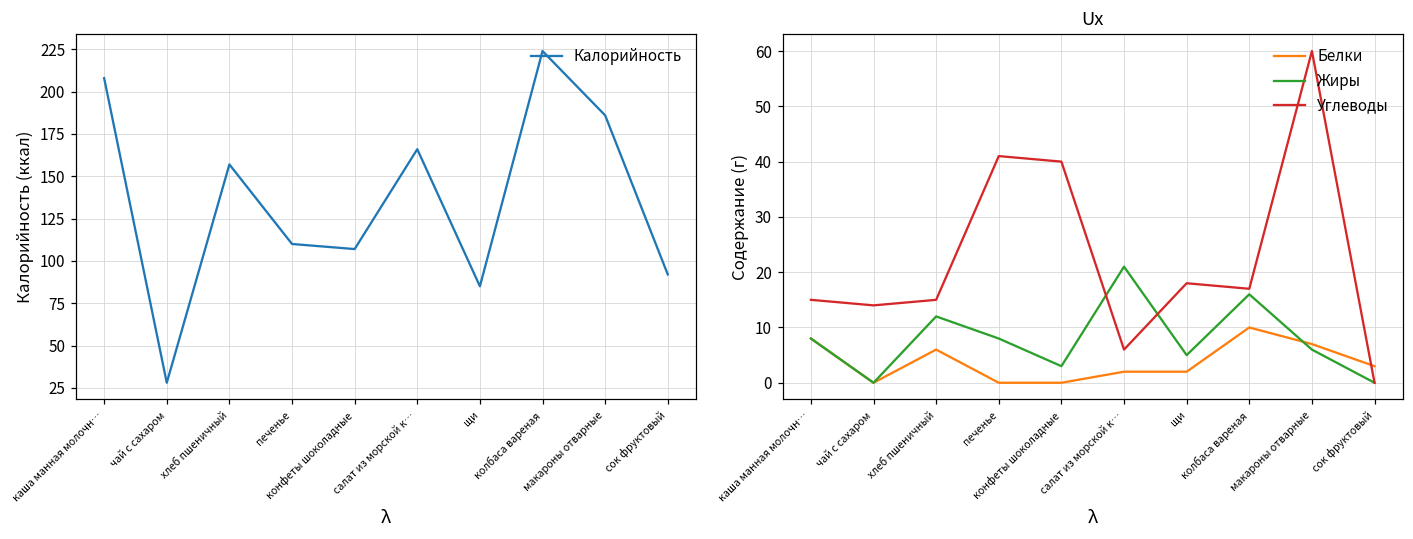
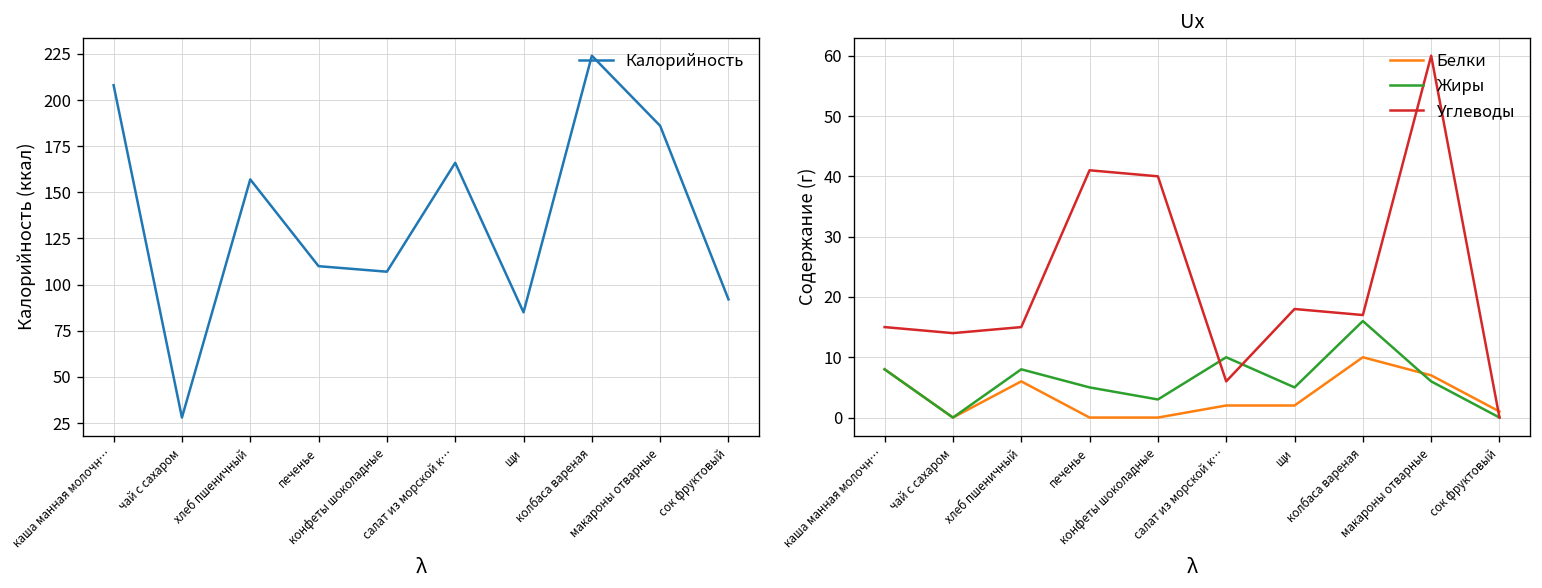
  {
    "Ux": {
      "Белки": {
        "хлеб пшеничный": 6,
        "печенье": 0,
        "конфеты шоколадные": 0,
        "салат из морской к…": 2,
        "щи": 2,
        "колбаса вареная": 10,
        "макароны отварные": 7,
-       "сок фруктовый": 3
+       "сок фруктовый": 1
      },
      "Жиры": {
-       "хлеб пшеничный": 12,
-       "печенье": 8,
+       "хлеб пшеничный": 8,
+       "печенье": 5,
        "конфеты шоколадные": 3,
-       "салат из морской к…": 21,
+       "салат из морской к…": 10,
        "щи": 5,
        "колбаса вареная": 16,
        "макароны отварные": 6
      },
      "Углеводы": {
        "каша манная молочн…": 15,
        "чай с сахаром": 14,
        "хлеб пшеничный": 15,
        "печенье": 41,
        "конфеты шоколадные": 40,
        "салат из морской к…": 6,
        "щи": 18,
        "колбаса вареная": 17,
        "макароны отварные": 60
      }
    }
  }
